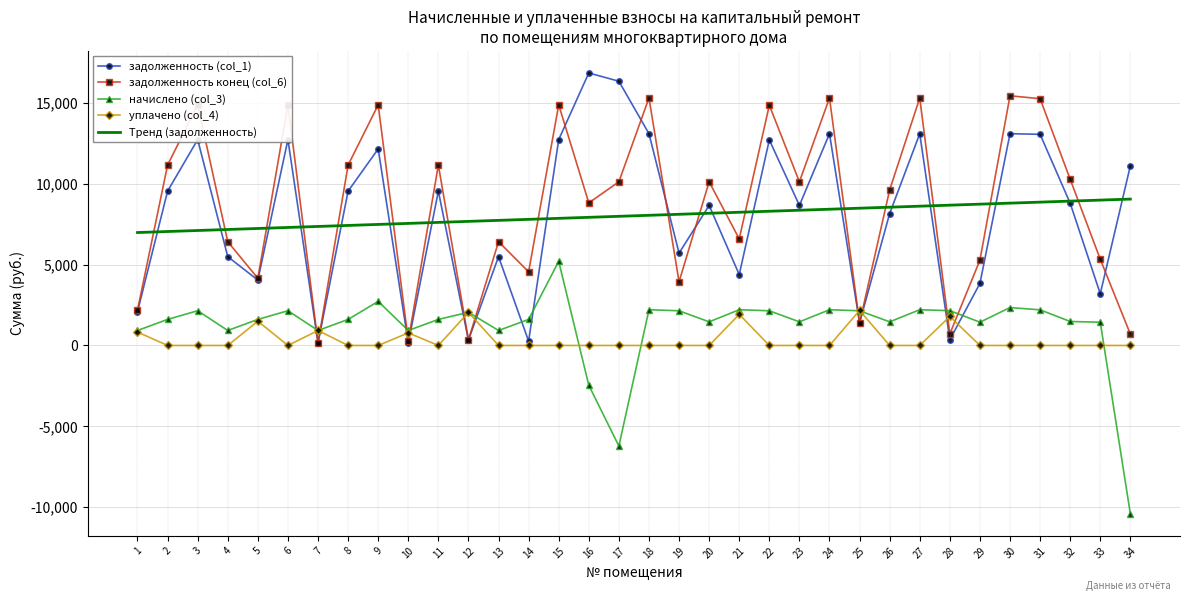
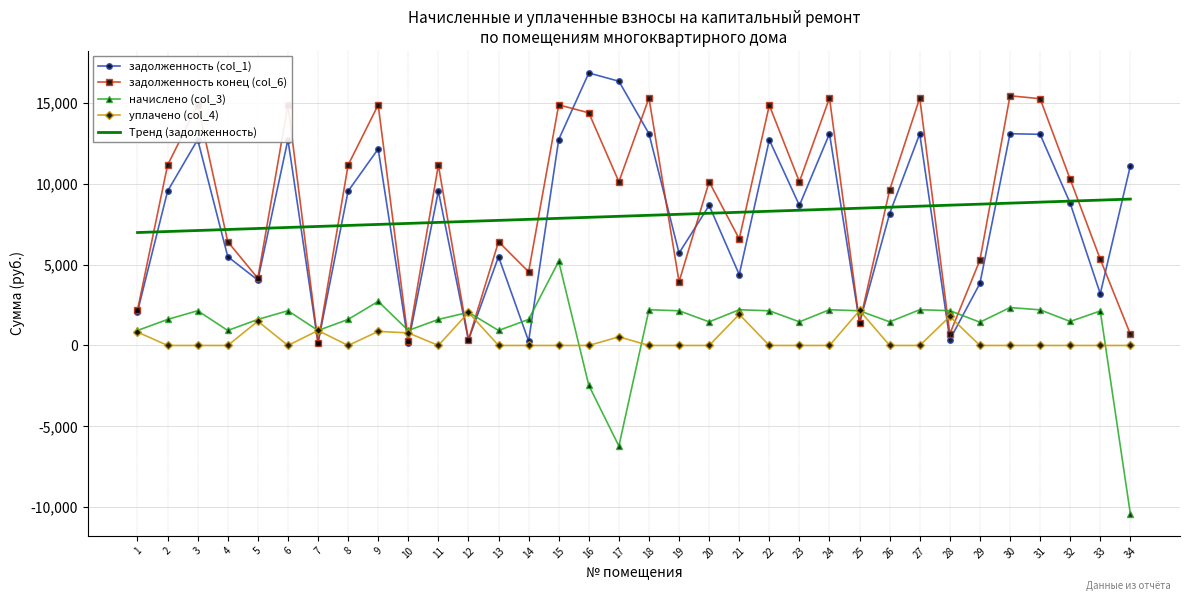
  {
    "задолженность (col_1)": {
      "2": "9,500",
      "4": "5,500",
      "8": "9,500",
      "9": "12,200",
      "11": "9,500",
      "13": "5,500",
      "14": "300",
      "15": "12,700",
      "16": "16,800",
      "17": "16,300",
      "18": "13,100",
      "19": "5,700",
      "20": "8,700",
      "21": "4,400",
      "22": "12,700",
      "23": "8,700",
      "24": "13,100",
      "26": "8,200",
      "27": "13,100",
      "28": "400",
      "29": "3,800",
      "30": "13,100",
      "31": "13,100",
      "33": "3,200",
      "34": "11,100"
    },
    "задолженность конец (col_6)": {
      "2": "11,200",
      "4": "6,400",
      "8": "11,200",
      "9": "14,900",
      "11": "11,200",
      "13": "6,400",
      "14": "4,600",
      "15": "14,900",
-     "16": "8,800",
+     "16": "14,400",
      "17": "10,100",
      "18": "15,300",
      "19": "3,900",
      "20": "10,100",
      "21": "6,600",
      "22": "14,900",
      "23": "10,100",
      "24": "15,300",
      "26": "9,600",
      "27": "15,300",
      "28": "700",
      "29": "5,300",
      "30": "15,400",
      "31": "15,300",
      "32": "10,300",
      "33": "5,300",
      "34": "700"
    },
    "начислено (col_3)": {
      "2": "1,600",
      "3": "2,100",
      "4": "900",
      "6": "2,100",
      "8": "1,600",
      "9": "2,700",
      "11": "1,600",
      "13": "900",
      "14": "1,600",
      "15": "5,200",
      "16": "-2,500",
      "17": "-6,200",
      "18": "2,200",
      "19": "2,100",
      "20": "1,500",
      "21": "2,200",
      "22": "2,100",
      "23": "1,500",
      "24": "2,200",
      "26": "1,500",
      "27": "2,200",
      "28": "2,200",
      "29": "1,400",
      "30": "2,300",
      "31": "2,200",
      "32": "1,500",
-     "33": "1,400",
+     "33": "2,100",
      "34": "-10,400"
    },
    "уплачено (col_4)": {
      "2": "0",
      "3": "0",
      "4": "0",
      "6": "0",
      "8": "0",
-     "9": "0",
+     "9": "900",
      "11": "0",
      "13": "0",
      "14": "0",
      "15": "0",
      "16": "0",
-     "17": "0",
+     "17": "500",
      "18": "0",
      "19": "0",
      "20": "0",
      "21": "1,900",
      "22": "0",
      "23": "0",
      "24": "0",
      "26": "0",
      "27": "0",
      "28": "1,800",
      "29": "0",
      "30": "0",
      "31": "0",
      "32": "0",
      "33": "0",
      "34": "0"
    },
    "Тренд (задолженность)": {
      "1": "7,000",
      "2": "7,000",
      "3": "7,100",
      "4": "7,200",
      "5": "7,200",
      "6": "7,300",
      "7": "7,400",
      "8": "7,400",
      "9": "7,500",
      "10": "7,500",
      "11": "7,600",
      "12": "7,700",
      "13": "7,700",
      "14": "7,800",
      "15": "7,900",
      "16": "7,900",
      "17": "8,000",
      "18": "8,000",
      "19": "8,100",
      "20": "8,200",
      "21": "8,200",
      "22": "8,300",
      "23": "8,400",
      "24": "8,400",
      "25": "8,500",
      "26": "8,600",
      "27": "8,600",
      "28": "8,700",
      "29": "8,700",
      "30": "8,800",
      "31": "8,900",
      "33": "9,000",
      "34": "9,100"
    }
  }
